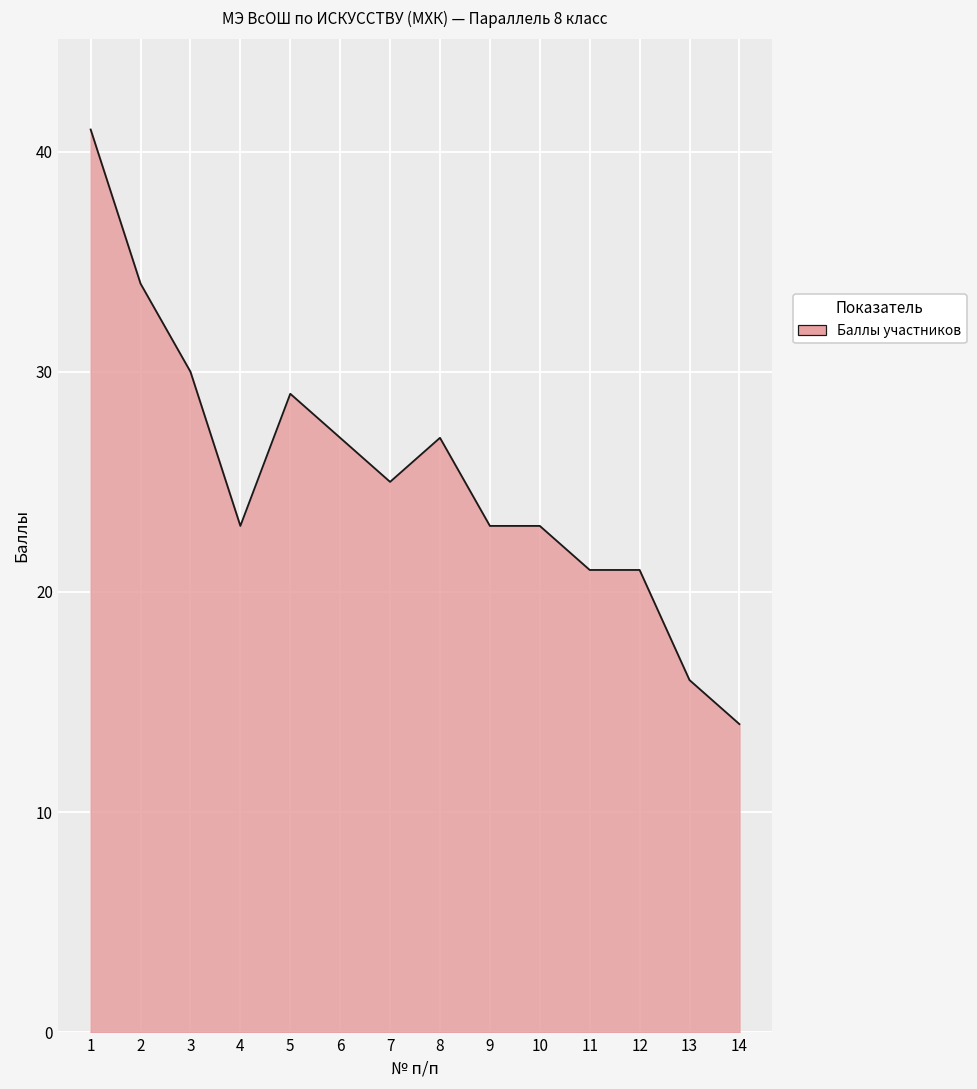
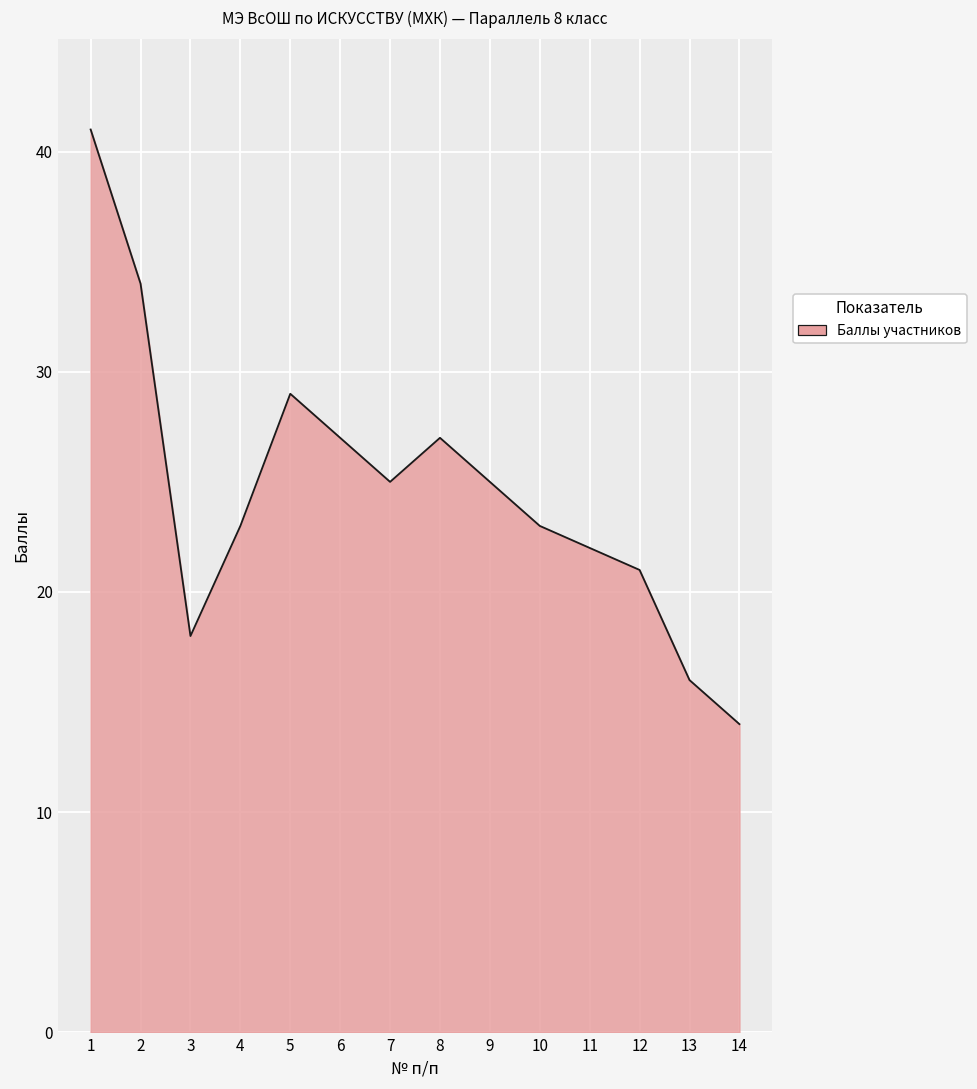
  {
    "1": 41,
    "2": 34,
-   "3": 30,
+   "3": 18,
    "4": 23,
    "5": 29,
    "6": 27,
    "7": 25,
    "8": 27,
-   "9": 23,
+   "9": 25,
    "10": 23,
-   "11": 21,
+   "11": 22,
    "12": 21,
    "13": 16,
    "14": 14
  }
